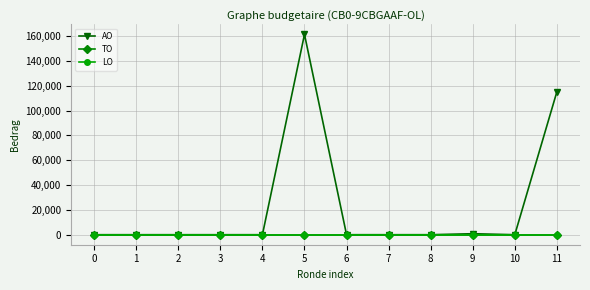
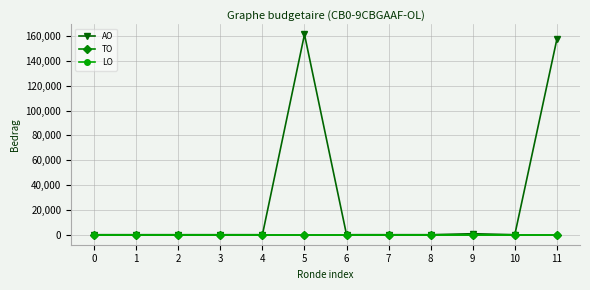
  {
    "AO": {
      "5": "161,000",
-     "11": "115,000"
+     "11": "158,000"
    },
    "LO": {
      "5": "0",
      "11": "0"
    }
  }
